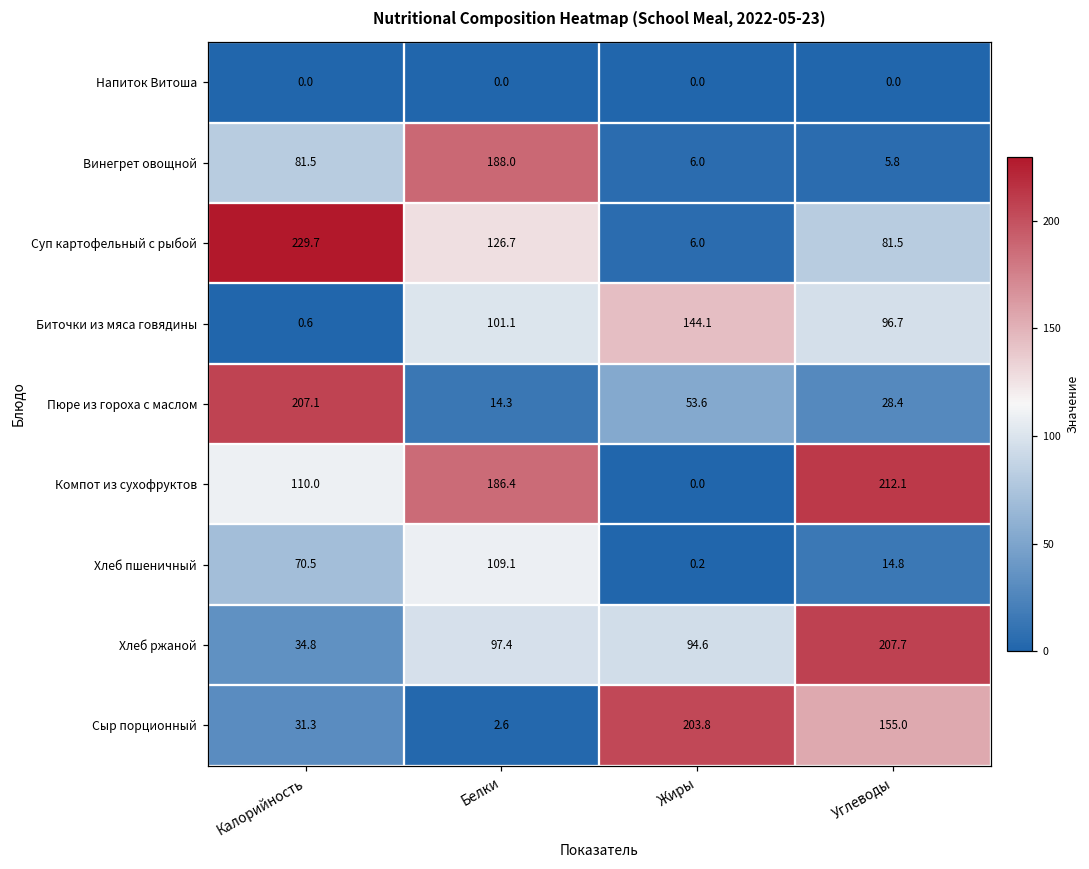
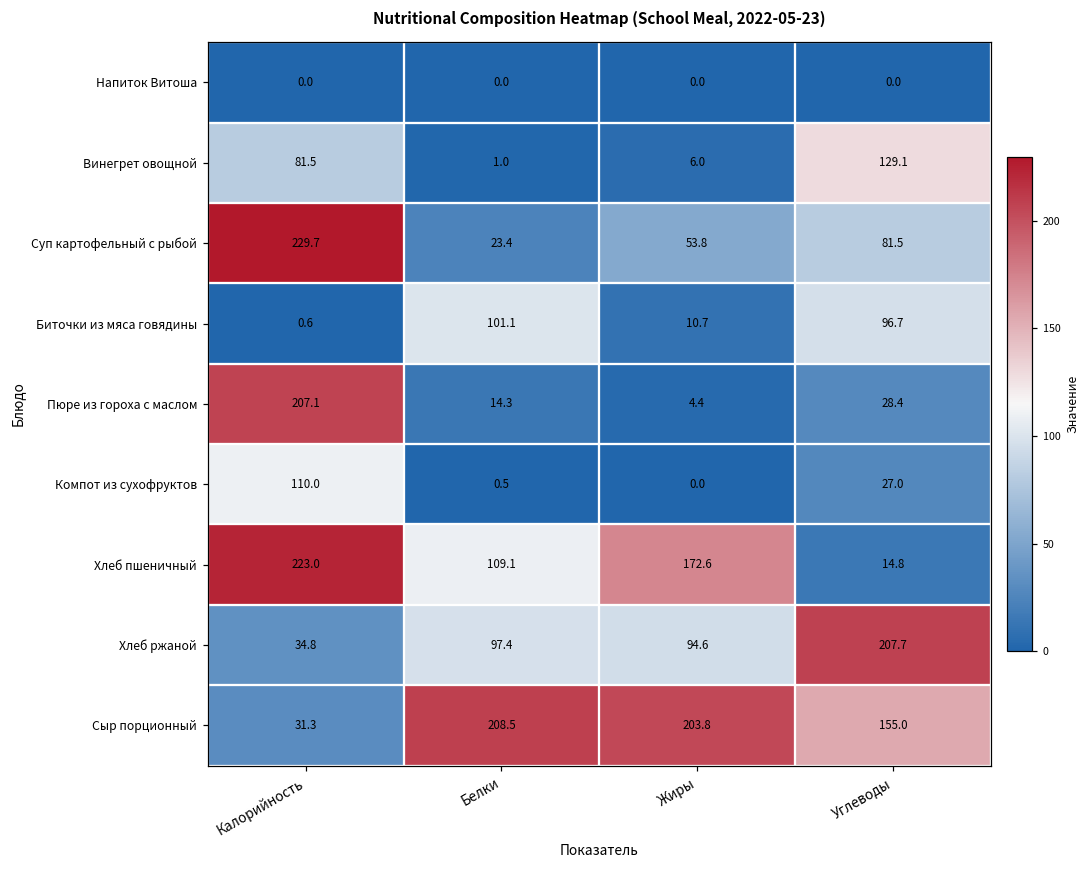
  {
    "Напиток Витоша": {
      "Калорийность": 0.0,
      "Белки": 0.0,
      "Жиры": 0.0,
      "Углеводы": 0.0
    },
    "Винегрет овощной": {
      "Калорийность": 81.5,
-     "Белки": 188.0,
+     "Белки": 1.0,
      "Жиры": 6.0,
-     "Углеводы": 5.8
+     "Углеводы": 129.1
    },
    "Суп картофельный с рыбой": {
      "Калорийность": 229.7,
-     "Белки": 126.7,
-     "Жиры": 6.0,
+     "Белки": 23.4,
+     "Жиры": 53.8,
      "Углеводы": 81.5
    },
    "Биточки из мяса говядины": {
      "Калорийность": 0.6,
      "Белки": 101.1,
-     "Жиры": 144.1,
+     "Жиры": 10.7,
      "Углеводы": 96.7
    },
    "Пюре из гороха с маслом": {
      "Калорийность": 207.1,
      "Белки": 14.3,
-     "Жиры": 53.6,
+     "Жиры": 4.4,
      "Углеводы": 28.4
    },
    "Компот из сухофруктов": {
      "Калорийность": 110.0,
-     "Белки": 186.4,
+     "Белки": 0.5,
      "Жиры": 0.0,
-     "Углеводы": 212.1
+     "Углеводы": 27.0
    },
    "Хлеб пшеничный": {
-     "Калорийность": 70.5,
+     "Калорийность": 223.0,
      "Белки": 109.1,
-     "Жиры": 0.2,
+     "Жиры": 172.6,
      "Углеводы": 14.8
    },
    "Хлеб ржаной": {
      "Калорийность": 34.8,
      "Белки": 97.4,
      "Жиры": 94.6,
      "Углеводы": 207.7
    },
    "Сыр порционный": {
      "Калорийность": 31.3,
-     "Белки": 2.6,
+     "Белки": 208.5,
      "Жиры": 203.8,
      "Углеводы": 155.0
    }
  }
